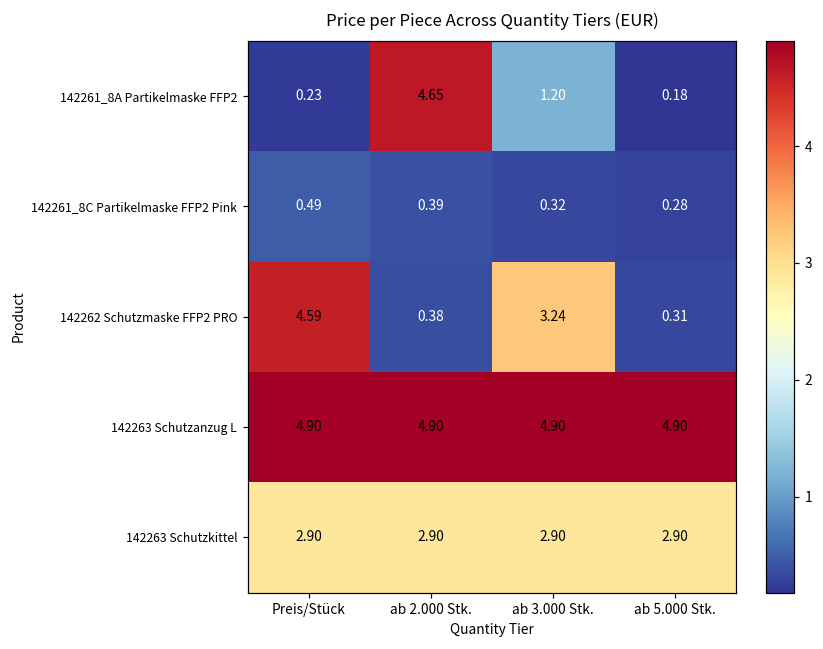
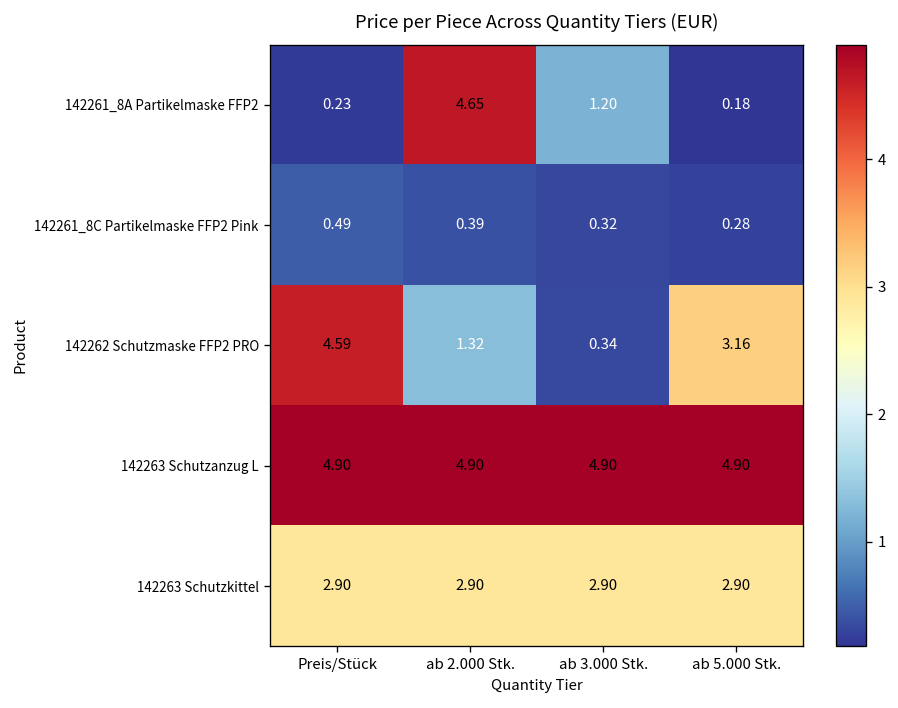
  {
    "142261_8A Partikelmaske FFP2": {
      "Preis/Stück": 0.23,
      "ab 2.000 Stk.": 4.65,
      "ab 3.000 Stk.": 1.20,
      "ab 5.000 Stk.": 0.18
    },
    "142261_8C Partikelmaske FFP2 Pink": {
      "Preis/Stück": 0.49,
      "ab 2.000 Stk.": 0.39,
      "ab 3.000 Stk.": 0.32,
      "ab 5.000 Stk.": 0.28
    },
    "142262 Schutzmaske FFP2 PRO": {
      "Preis/Stück": 4.59,
-     "ab 2.000 Stk.": 0.38,
-     "ab 3.000 Stk.": 3.24,
-     "ab 5.000 Stk.": 0.31
+     "ab 2.000 Stk.": 1.32,
+     "ab 3.000 Stk.": 0.34,
+     "ab 5.000 Stk.": 3.16
    },
    "142263 Schutzanzug L": {
      "Preis/Stück": 4.90,
      "ab 2.000 Stk.": 4.90,
      "ab 3.000 Stk.": 4.90,
      "ab 5.000 Stk.": 4.90
    },
    "142263 Schutzkittel": {
      "Preis/Stück": 2.90,
      "ab 2.000 Stk.": 2.90,
      "ab 3.000 Stk.": 2.90,
      "ab 5.000 Stk.": 2.90
    }
  }
